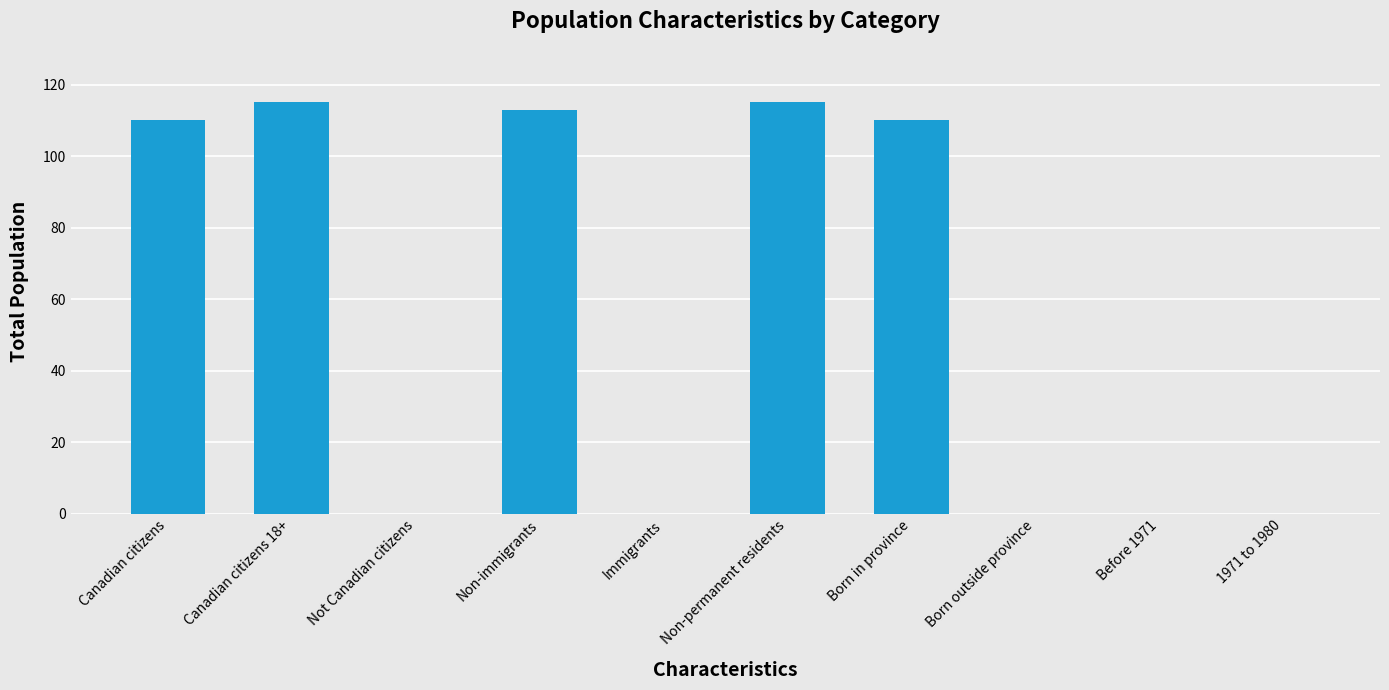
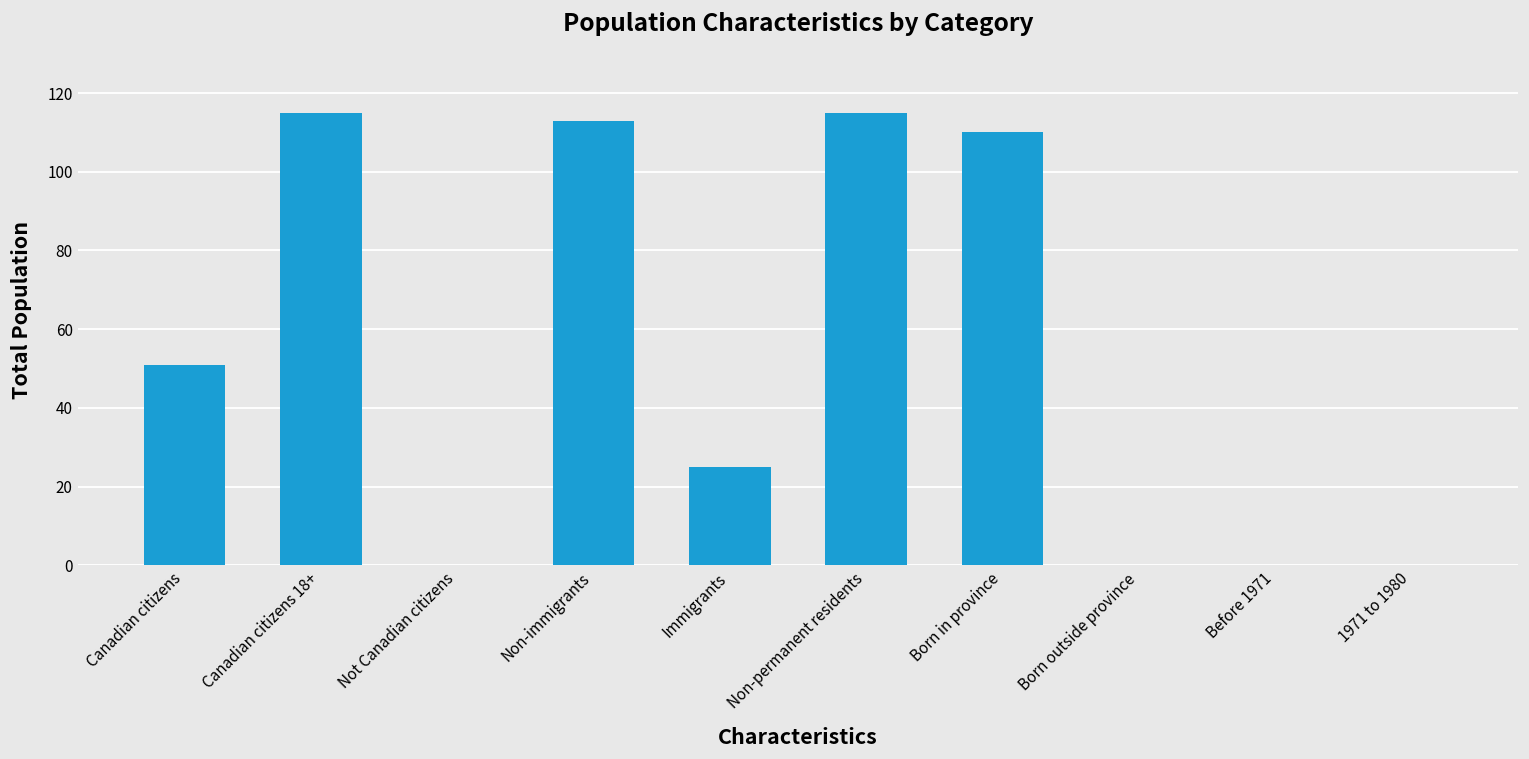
  {
-   "Canadian citizens": 110,
+   "Canadian citizens": 51,
    "Canadian citizens 18+": 115,
    "Not Canadian citizens": 0,
    "Non-immigrants": 113,
-   "Immigrants": 0,
+   "Immigrants": 25,
    "Non-permanent residents": 115,
    "Born in province": 110,
    "Born outside province": 0,
    "Before 1971": 0,
    "1971 to 1980": 0
  }
